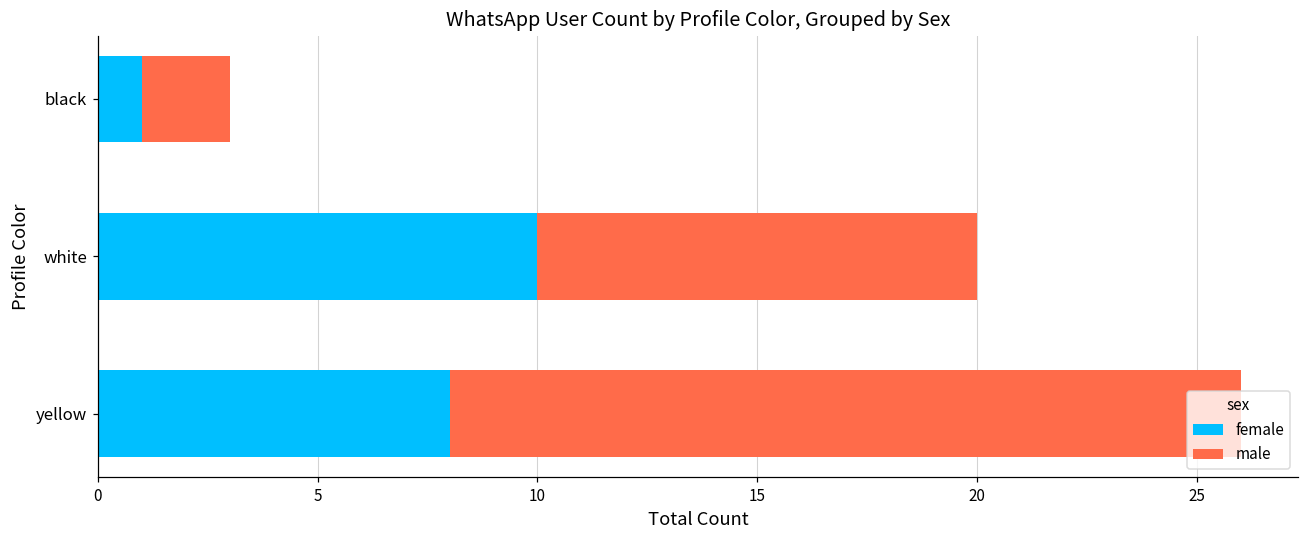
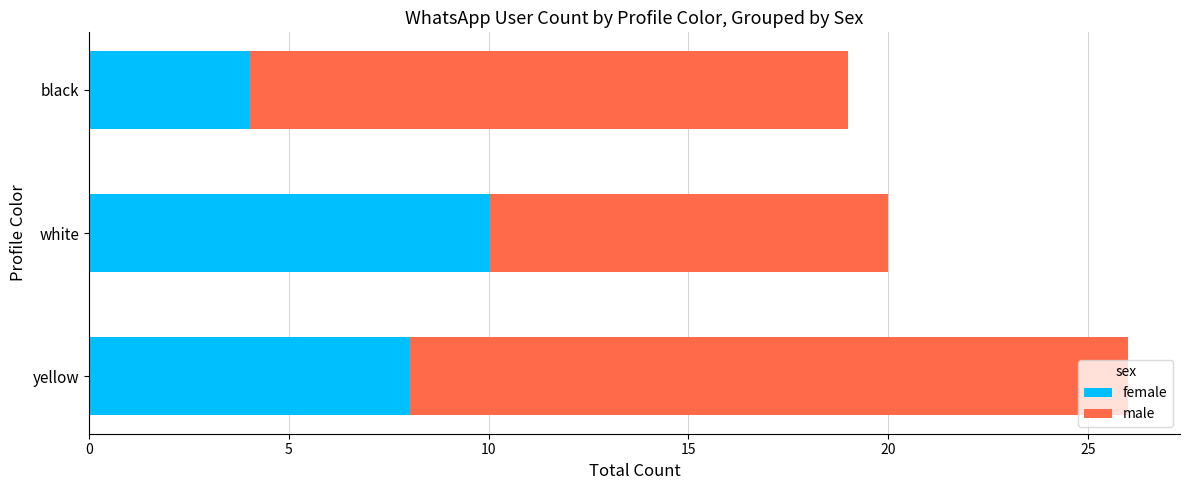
  {
    "female": {
-     "black": 1,
+     "black": 4,
      "white": 10,
      "yellow": 8
    },
    "male": {
-     "black": 2,
+     "black": 15,
      "white": 10
    }
  }
